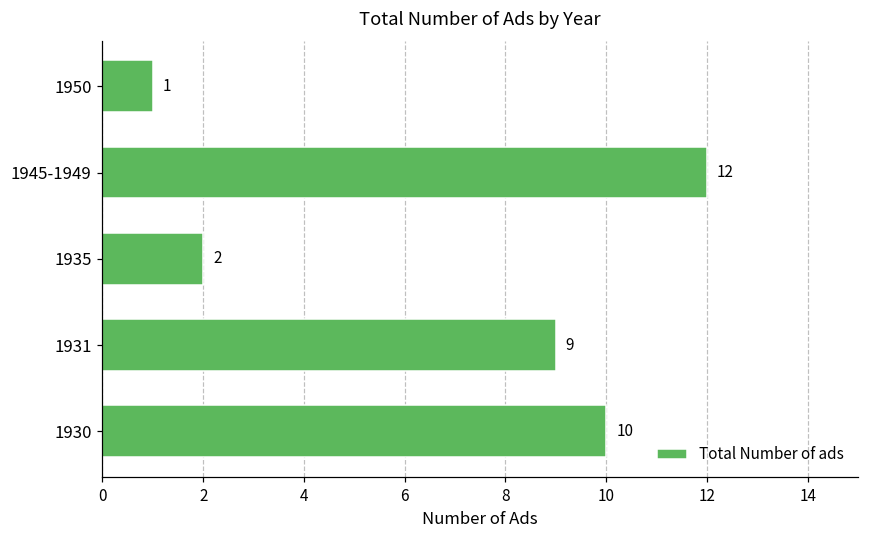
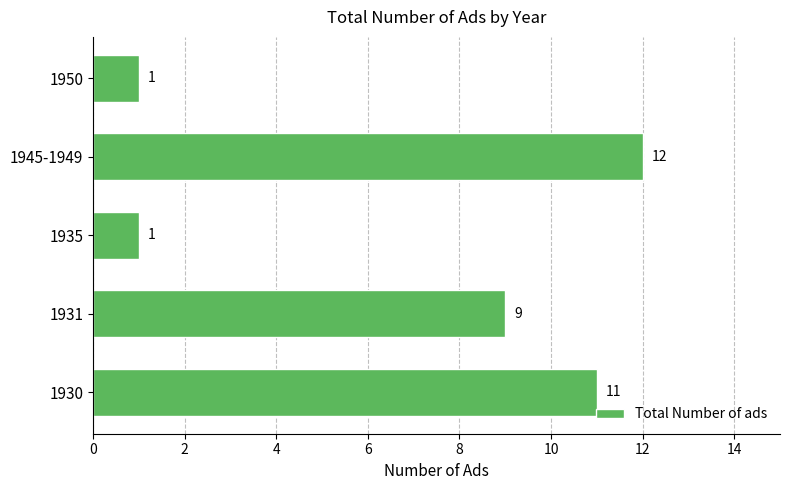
  {
    "1950": 1,
    "1945-1949": 12,
-   "1935": 2,
+   "1935": 1,
    "1931": 9,
-   "1930": 10
+   "1930": 11
  }
